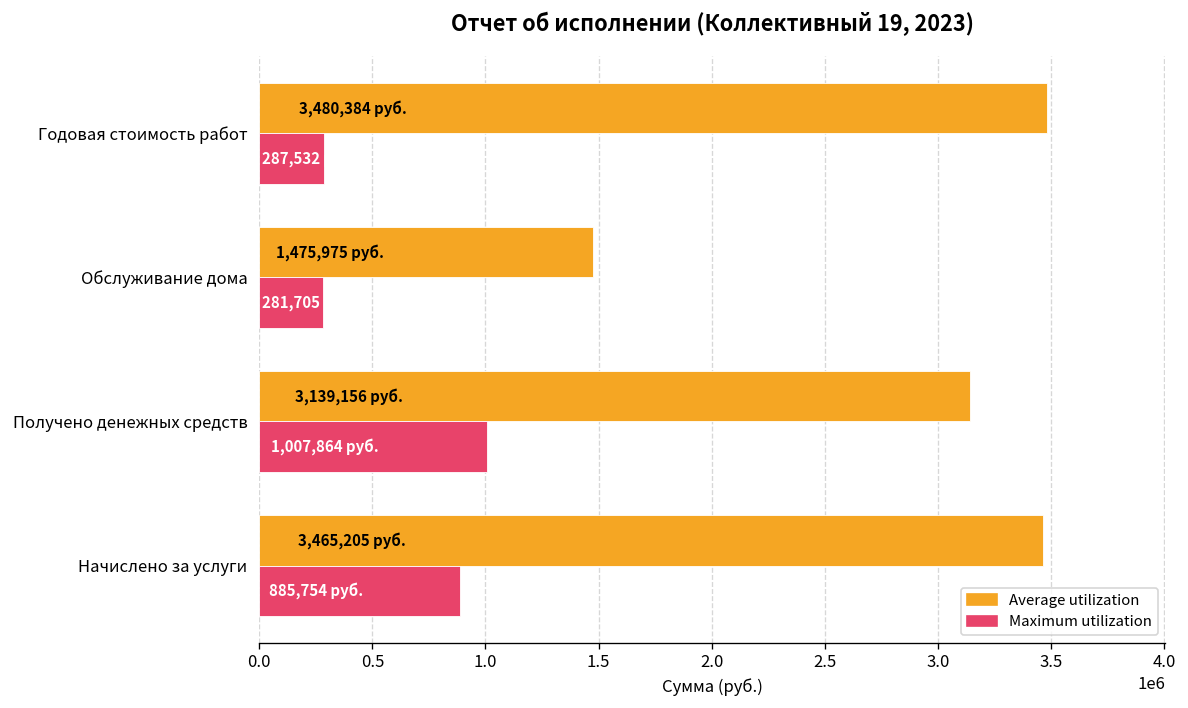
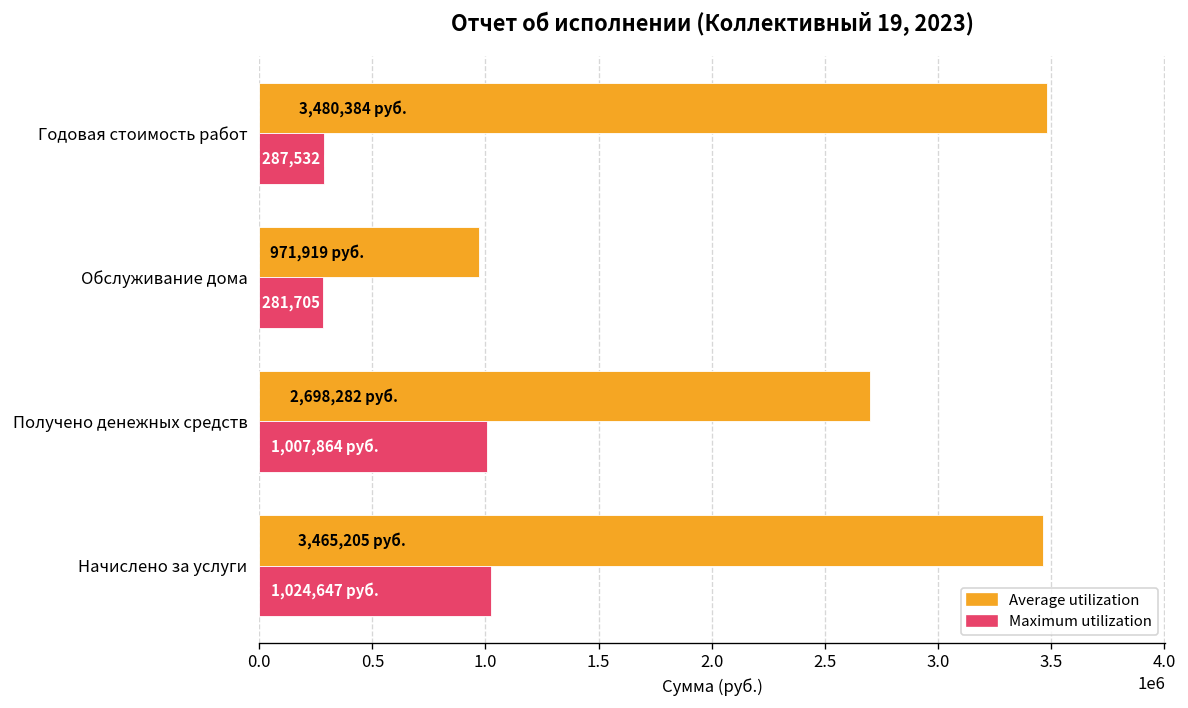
  {
    "Average utilization": {
      "Годовая стоимость работ": "3,480,384",
-     "Обслуживание дома": "1,475,975",
-     "Получено денежных средств": "3,139,156",
+     "Обслуживание дома": "971,919",
+     "Получено денежных средств": "2,698,282",
      "Начислено за услуги": "3,465,205"
    },
    "Maximum utilization": {
      "Годовая стоимость работ": "287,532",
      "Обслуживание дома": "281,705",
      "Получено денежных средств": "1,007,864",
-     "Начислено за услуги": "885,754"
+     "Начислено за услуги": "1,024,647"
    }
  }
